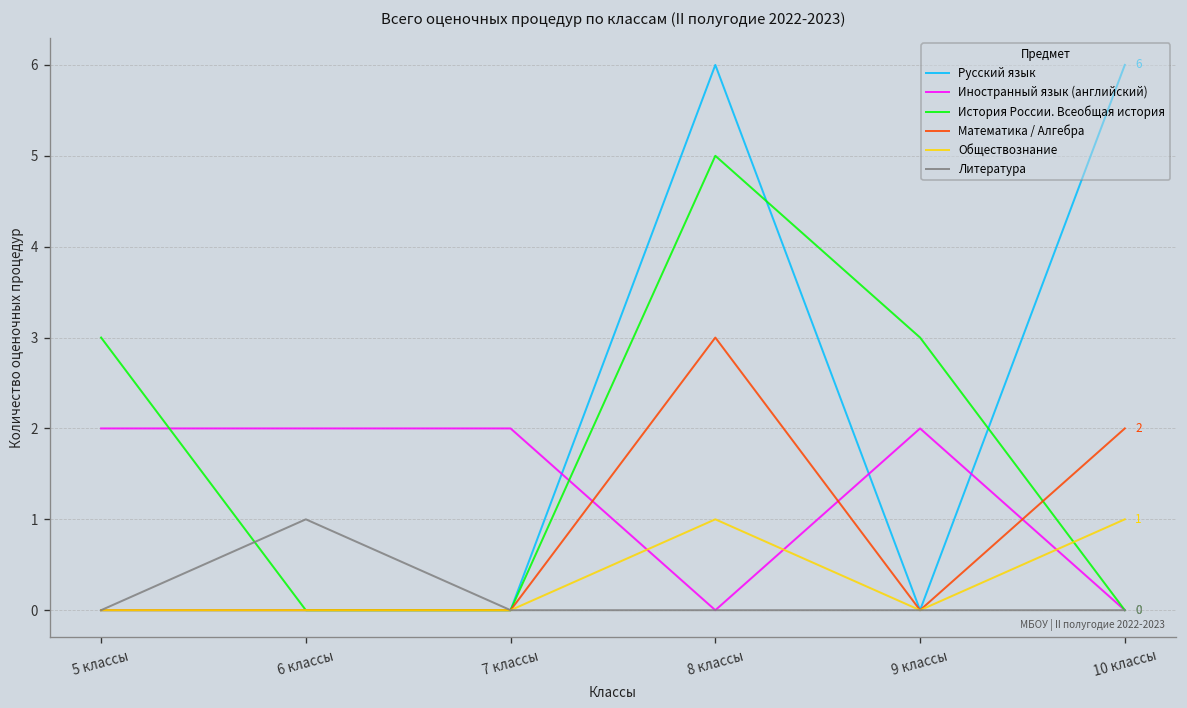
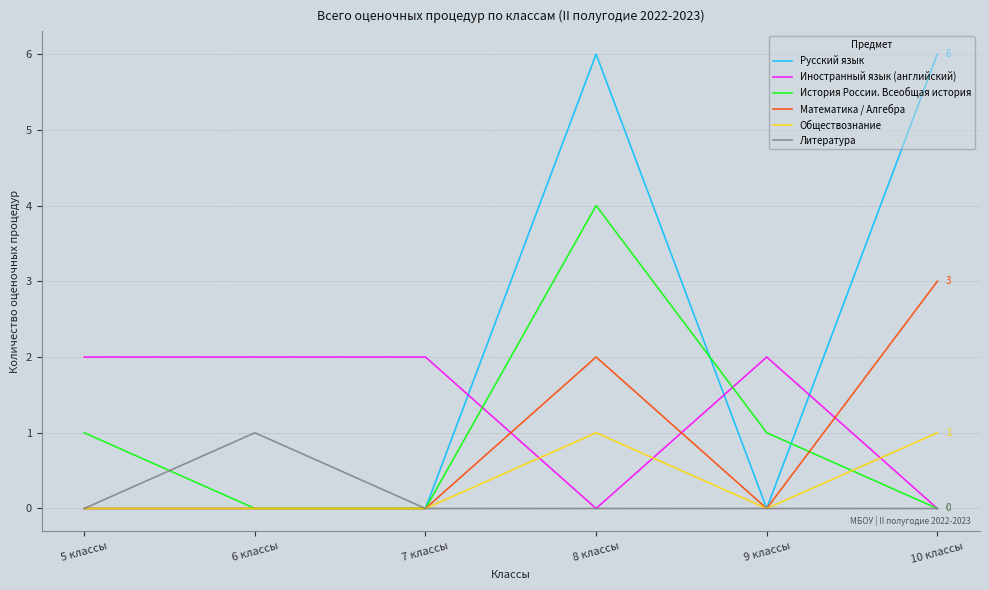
  {
    "Русский язык": {
      "8 классы": 6
    },
    "Иностранный язык (английский)": {
      "5 классы": 2,
      "6 классы": 2,
      "7 классы": 2,
      "9 классы": 2
    },
    "История России. Всеобщая история": {
-     "5 классы": 3,
-     "8 классы": 5,
-     "9 классы": 3
+     "5 классы": 1,
+     "8 классы": 4,
+     "9 классы": 1
    },
    "Математика / Алгебра": {
-     "8 классы": 3,
-     "10 классы": 2
+     "8 классы": 2,
+     "10 классы": 3
    },
    "Обществознание": {
      "10 классы": 1
    },
    "Литература": {
      "6 классы": 1
    }
  }
